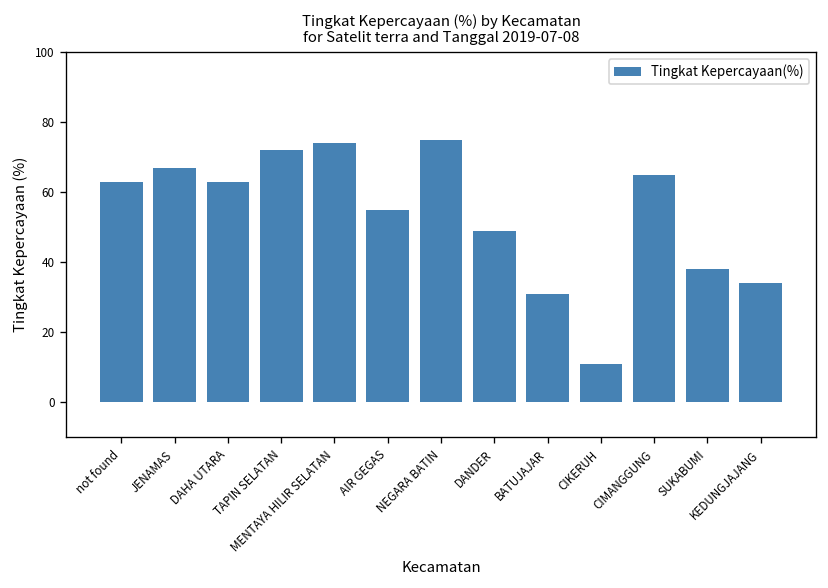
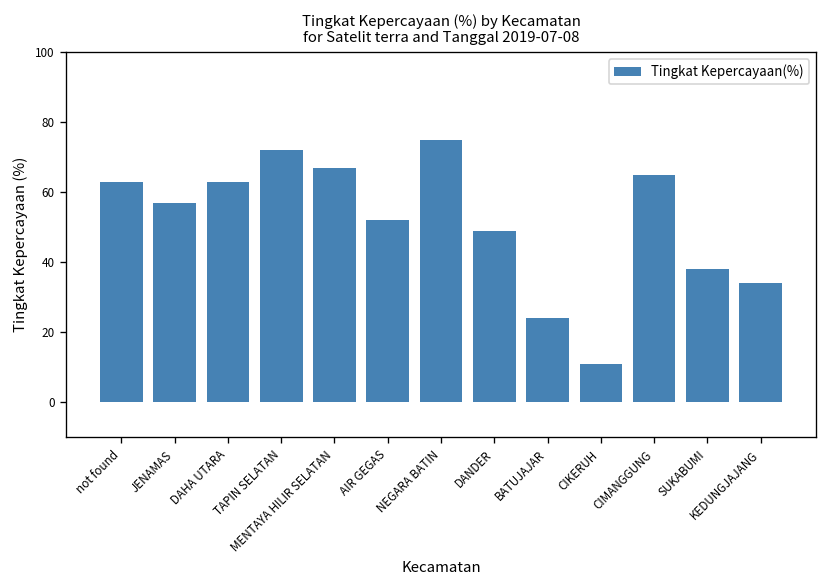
  {
    "not found": 63,
-   "JENAMAS": 67,
+   "JENAMAS": 57,
    "DAHA UTARA": 63,
    "TAPIN SELATAN": 72,
-   "MENTAYA HILIR SELATAN": 74,
-   "AIR GEGAS": 55,
+   "MENTAYA HILIR SELATAN": 67,
+   "AIR GEGAS": 52,
    "NEGARA BATIN": 75,
    "DANDER": 49,
-   "BATUJAJAR": 31,
+   "BATUJAJAR": 24,
    "CIKERUH": 11,
    "CIMANGGUNG": 65,
    "SUKABUMI": 38,
    "KEDUNGJAJANG": 34
  }
